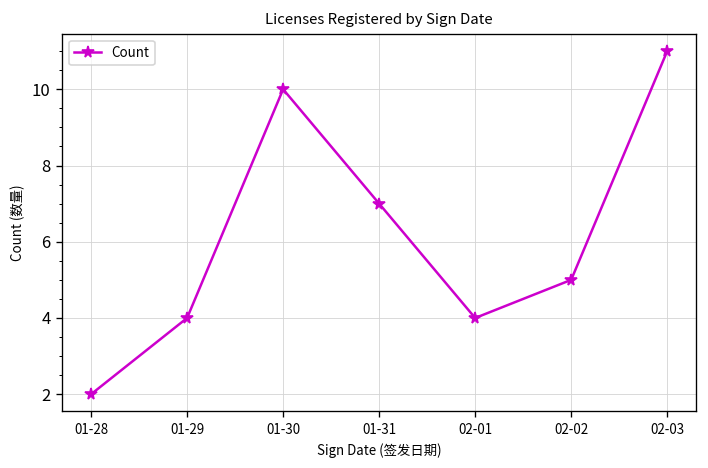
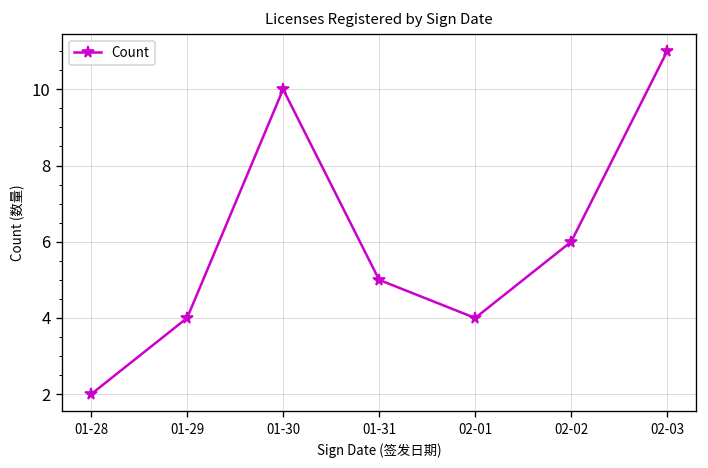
  {
    "01-28": 2,
    "01-29": 4,
    "01-30": 10,
-   "01-31": 7,
+   "01-31": 5,
    "02-01": 4,
-   "02-02": 5,
+   "02-02": 6,
    "02-03": 11
  }
